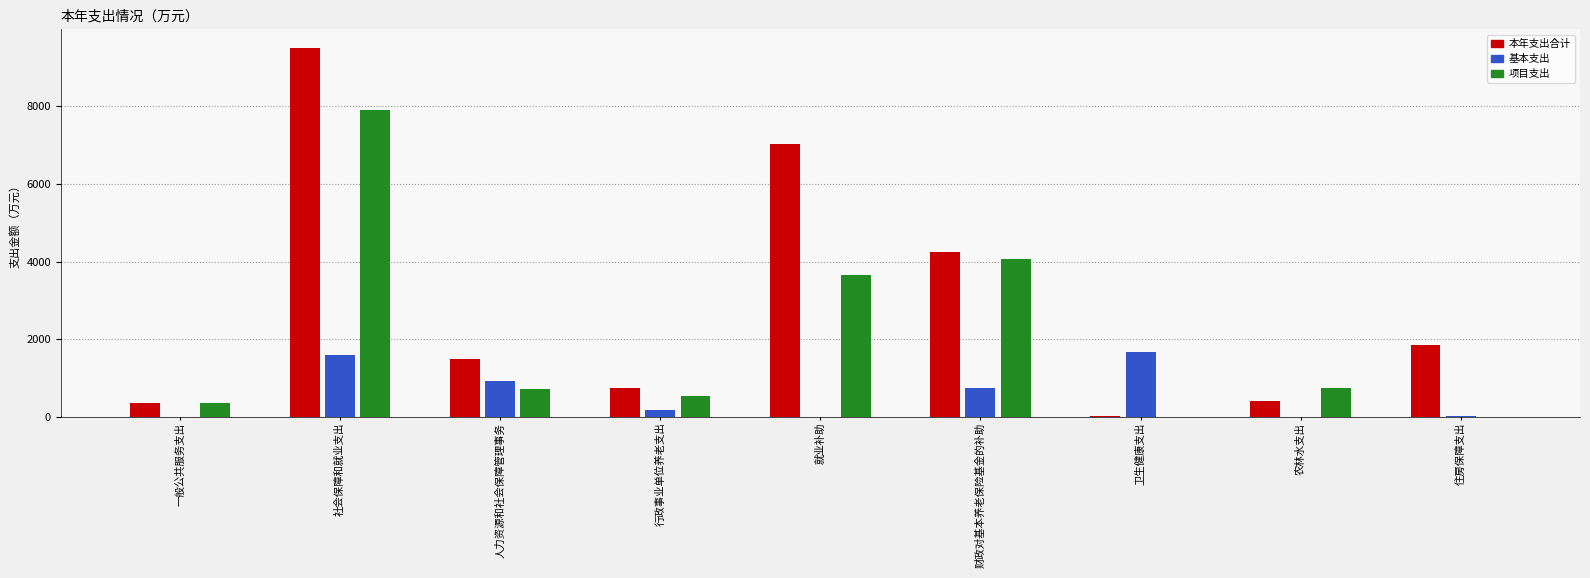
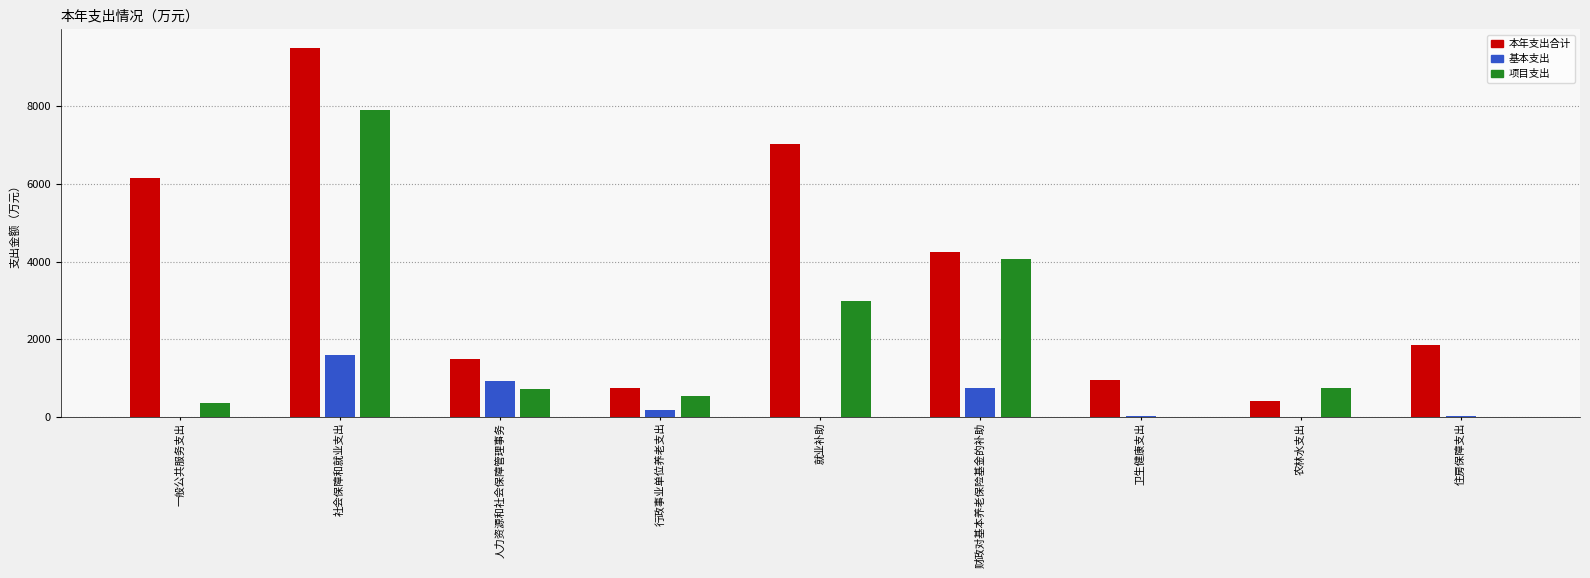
  {
    "本年支出合计": {
-     "一般公共服务支出": 400,
+     "一般公共服务支出": 6200,
      "社会保障和就业支出": 9500,
      "人力资源和社会保障管理事务": 1500,
      "行政事业单位养老支出": 700,
      "就业补助": 7000,
      "财政对基本养老保险基金的补助": 4300,
-     "卫生健康支出": 0,
+     "卫生健康支出": 900,
      "农林水支出": 400,
      "住房保障支出": 1900
    },
    "基本支出": {
      "一般公共服务支出": 0,
      "社会保障和就业支出": 1600,
      "人力资源和社会保障管理事务": 900,
      "行政事业单位养老支出": 200,
      "就业补助": 0,
      "财政对基本养老保险基金的补助": 800,
-     "卫生健康支出": 1700,
+     "卫生健康支出": 0,
      "农林水支出": 0
    },
    "项目支出": {
      "一般公共服务支出": 400,
      "社会保障和就业支出": 7900,
      "人力资源和社会保障管理事务": 700,
      "行政事业单位养老支出": 500,
-     "就业补助": 3700,
+     "就业补助": 3000,
      "财政对基本养老保险基金的补助": 4100,
      "卫生健康支出": 0,
      "农林水支出": 800,
      "住房保障支出": 0
    }
  }
